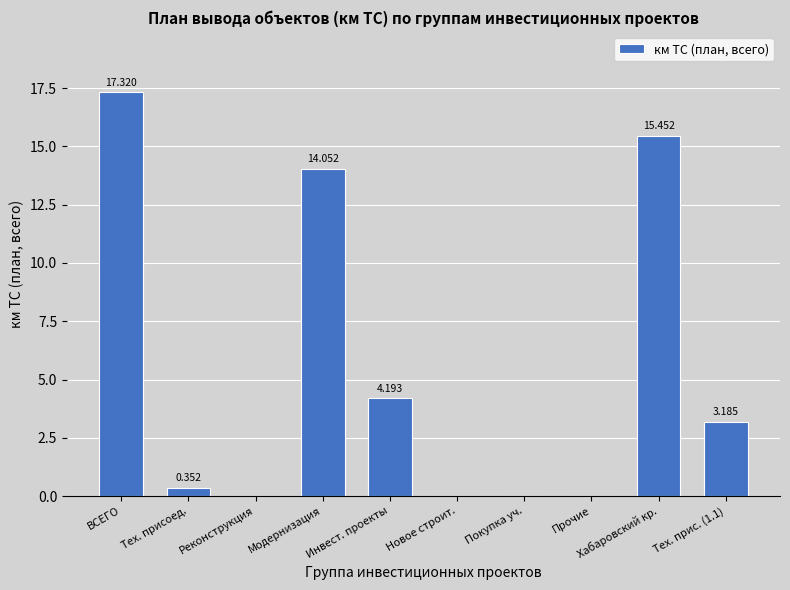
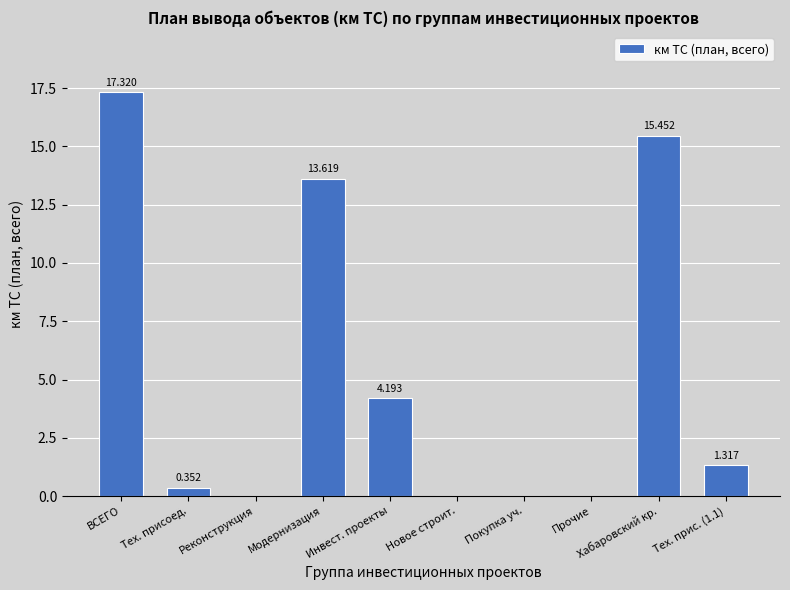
  {
    "ВСЕГО": 17.320,
    "Тех. присоед.": 0.352,
-   "Модернизация": 14.052,
+   "Модернизация": 13.619,
    "Инвест. проекты": 4.193,
    "Хабаровский кр.": 15.452,
-   "Тех. прис. (1.1)": 3.185
+   "Тех. прис. (1.1)": 1.317
  }
